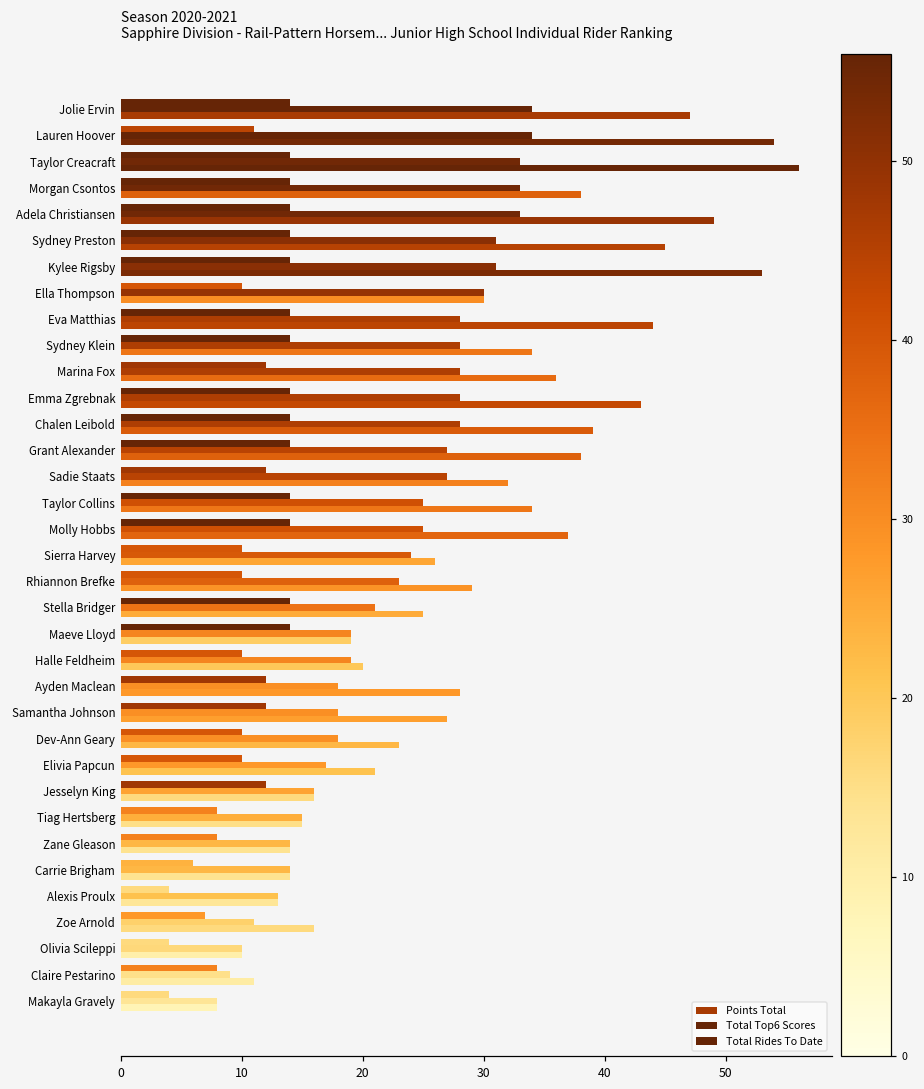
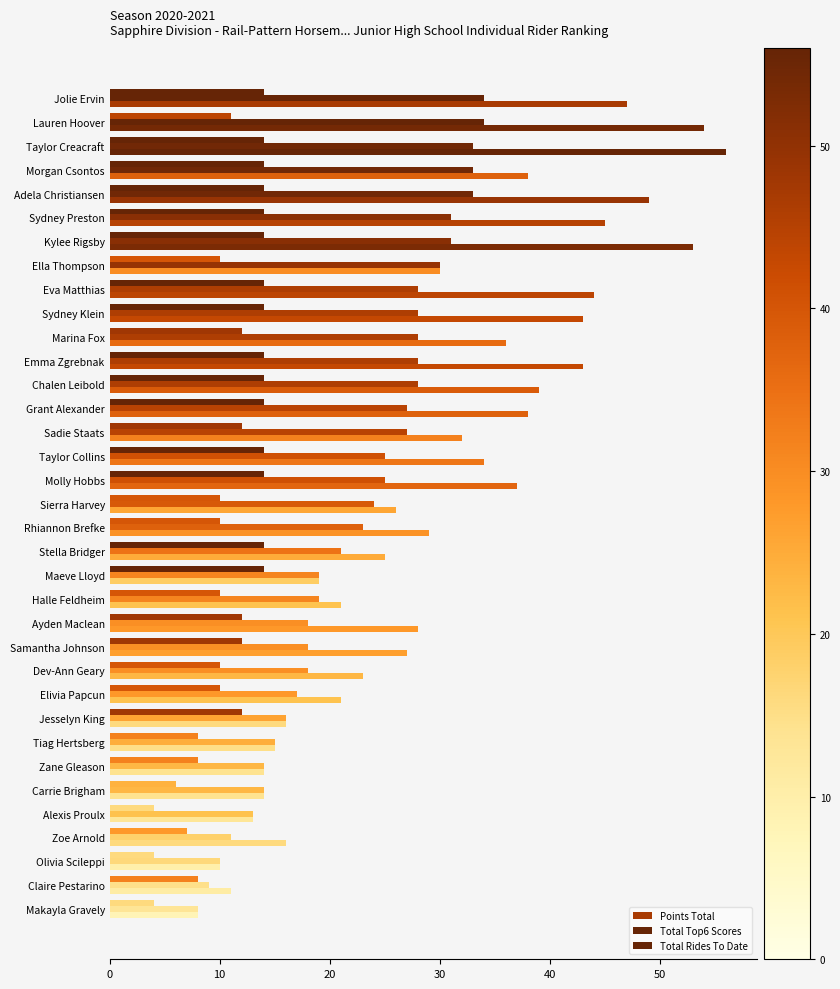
  {
    "Points Total": {
      "Jolie Ervin": 47,
      "Lauren Hoover": 54,
      "Taylor Creacraft": 56,
      "Morgan Csontos": 38,
      "Adela Christiansen": 49,
      "Sydney Preston": 45,
      "Kylee Rigsby": 53,
      "Ella Thompson": 30,
      "Eva Matthias": 44,
-     "Sydney Klein": 34,
+     "Sydney Klein": 43,
      "Marina Fox": 36,
      "Emma Zgrebnak": 43,
      "Chalen Leibold": 39,
      "Grant Alexander": 38,
      "Sadie Staats": 32,
      "Taylor Collins": 34,
      "Molly Hobbs": 37,
      "Sierra Harvey": 26,
      "Rhiannon Brefke": 29,
      "Stella Bridger": 25,
      "Maeve Lloyd": 19,
-     "Halle Feldheim": 20,
+     "Halle Feldheim": 21,
      "Ayden Maclean": 28,
      "Samantha Johnson": 27,
      "Dev-Ann Geary": 23,
      "Elivia Papcun": 21,
      "Jesselyn King": 16,
      "Tiag Hertsberg": 15,
      "Zane Gleason": 14,
      "Carrie Brigham": 14,
      "Alexis Proulx": 13,
      "Zoe Arnold": 16,
      "Olivia Scileppi": 10,
      "Claire Pestarino": 11,
      "Makayla Gravely": 8
    }
  }
